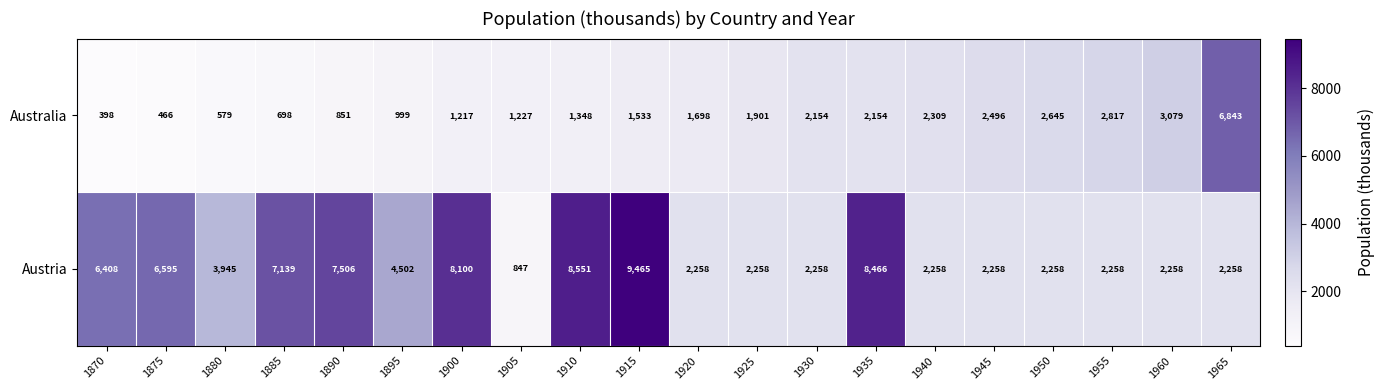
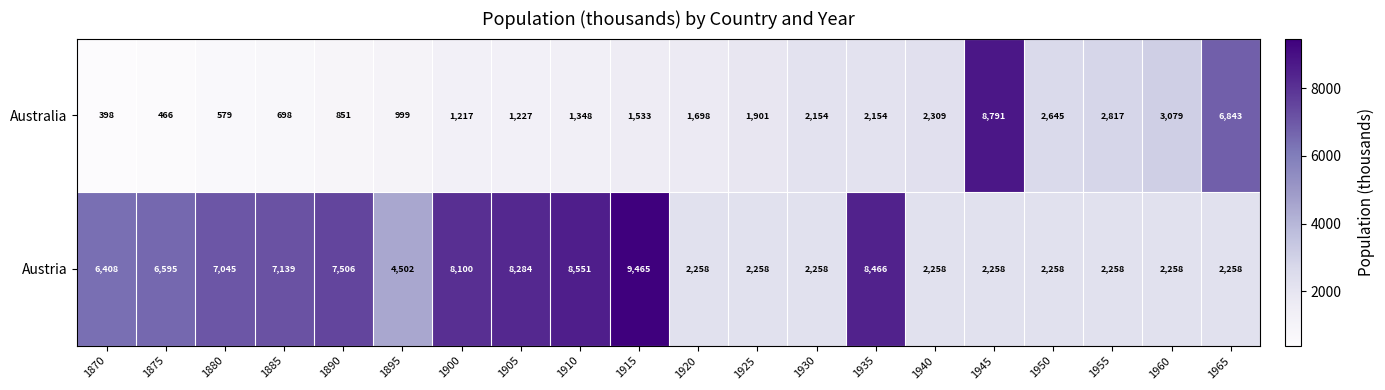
  {
    "Australia": {
      "1870": "398",
      "1875": "466",
      "1880": "579",
      "1885": "698",
      "1890": "851",
      "1895": "999",
      "1900": "1,217",
      "1905": "1,227",
      "1910": "1,348",
      "1915": "1,533",
      "1920": "1,698",
      "1925": "1,901",
      "1930": "2,154",
      "1935": "2,154",
      "1940": "2,309",
-     "1945": "2,496",
+     "1945": "8,791",
      "1950": "2,645",
      "1955": "2,817",
      "1960": "3,079",
      "1965": "6,843"
    },
    "Austria": {
      "1870": "6,408",
      "1875": "6,595",
-     "1880": "3,945",
+     "1880": "7,045",
      "1885": "7,139",
      "1890": "7,506",
      "1895": "4,502",
      "1900": "8,100",
-     "1905": "847",
+     "1905": "8,284",
      "1910": "8,551",
      "1915": "9,465",
      "1920": "2,258",
      "1925": "2,258",
      "1930": "2,258",
      "1935": "8,466",
      "1940": "2,258",
      "1945": "2,258",
      "1950": "2,258",
      "1955": "2,258",
      "1960": "2,258",
      "1965": "2,258"
    }
  }
